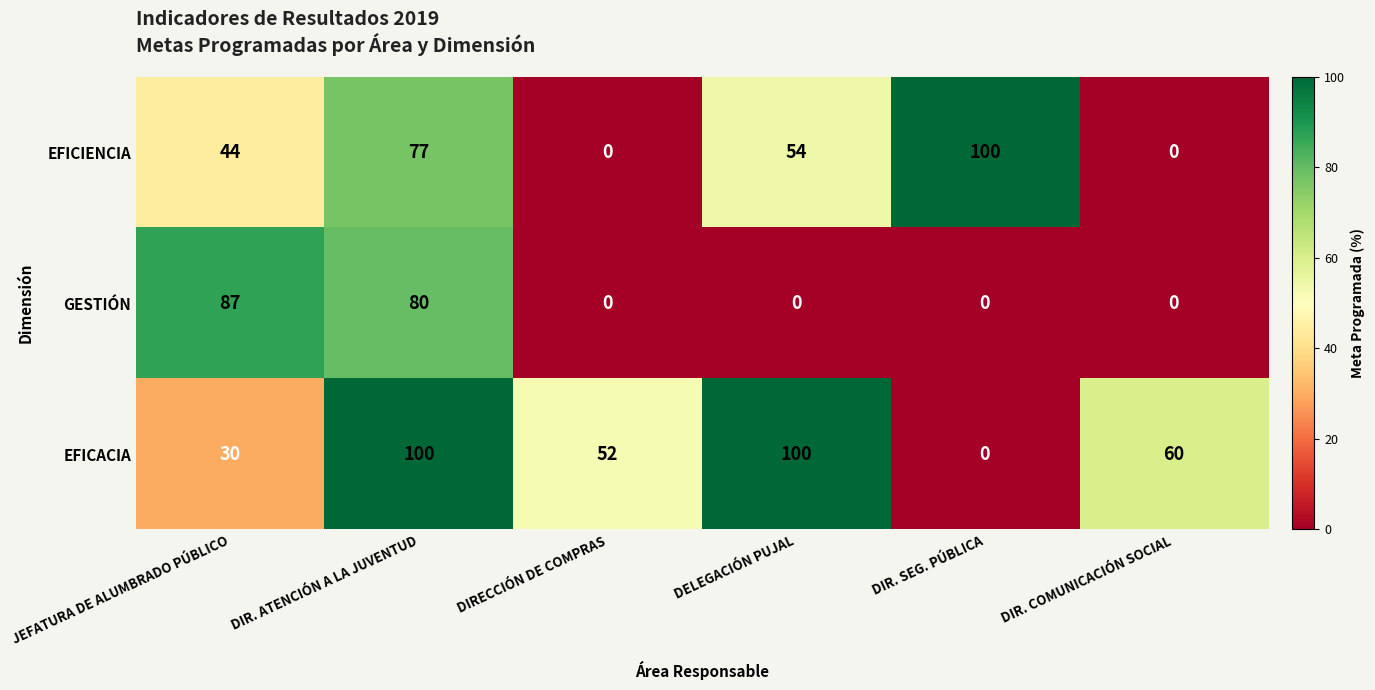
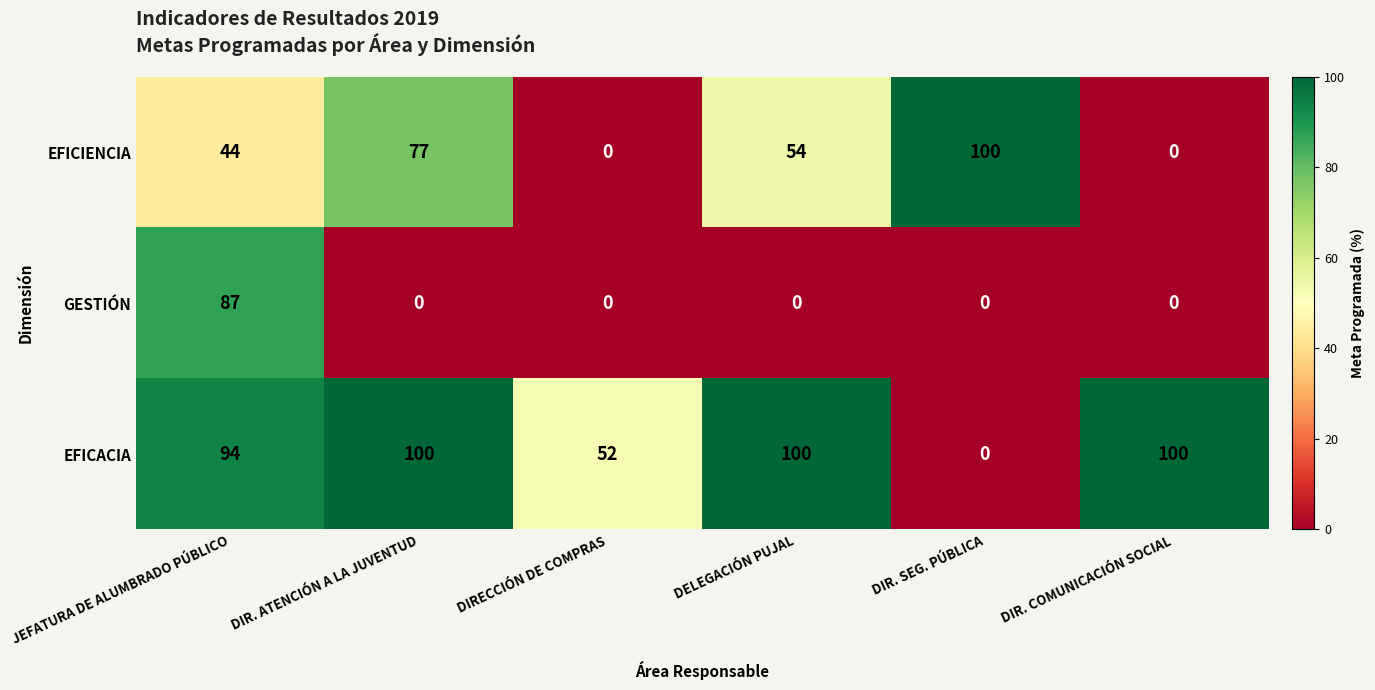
  {
    "EFICIENCIA": {
      "JEFATURA DE ALUMBRADO PÚBLICO": 44,
      "DIR. ATENCIÓN A LA JUVENTUD": 77,
      "DIRECCIÓN DE COMPRAS": 0,
      "DELEGACIÓN PUJAL": 54,
      "DIR. SEG. PÚBLICA": 100,
      "DIR. COMUNICACIÓN SOCIAL": 0
    },
    "GESTIÓN": {
      "JEFATURA DE ALUMBRADO PÚBLICO": 87,
-     "DIR. ATENCIÓN A LA JUVENTUD": 80,
+     "DIR. ATENCIÓN A LA JUVENTUD": 0,
      "DIRECCIÓN DE COMPRAS": 0,
      "DELEGACIÓN PUJAL": 0,
      "DIR. SEG. PÚBLICA": 0,
      "DIR. COMUNICACIÓN SOCIAL": 0
    },
    "EFICACIA": {
-     "JEFATURA DE ALUMBRADO PÚBLICO": 30,
+     "JEFATURA DE ALUMBRADO PÚBLICO": 94,
      "DIR. ATENCIÓN A LA JUVENTUD": 100,
      "DIRECCIÓN DE COMPRAS": 52,
      "DELEGACIÓN PUJAL": 100,
      "DIR. SEG. PÚBLICA": 0,
-     "DIR. COMUNICACIÓN SOCIAL": 60
+     "DIR. COMUNICACIÓN SOCIAL": 100
    }
  }
